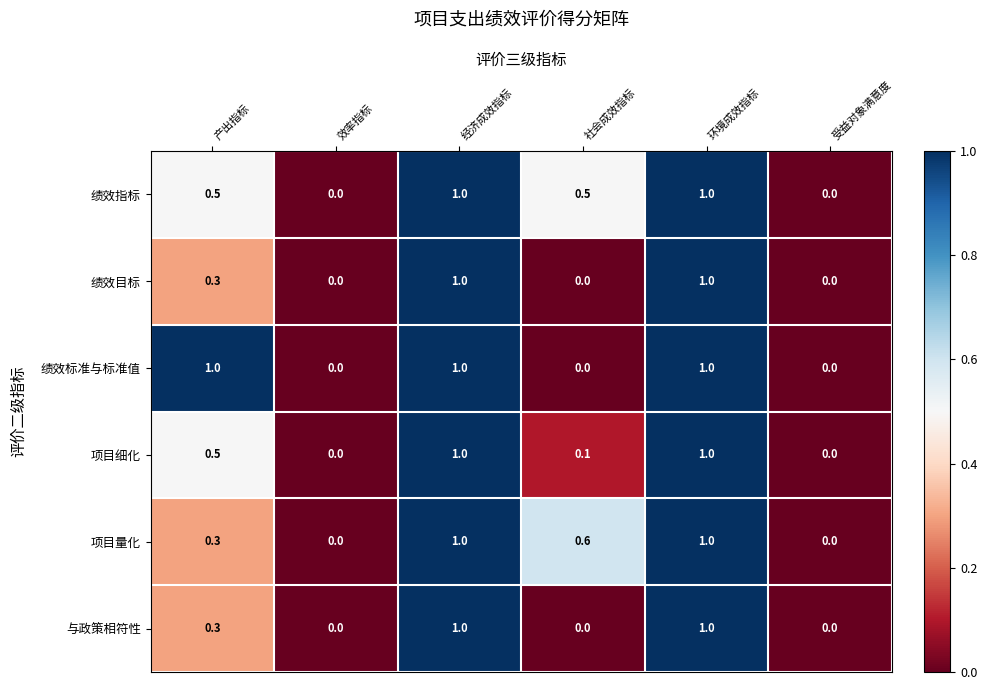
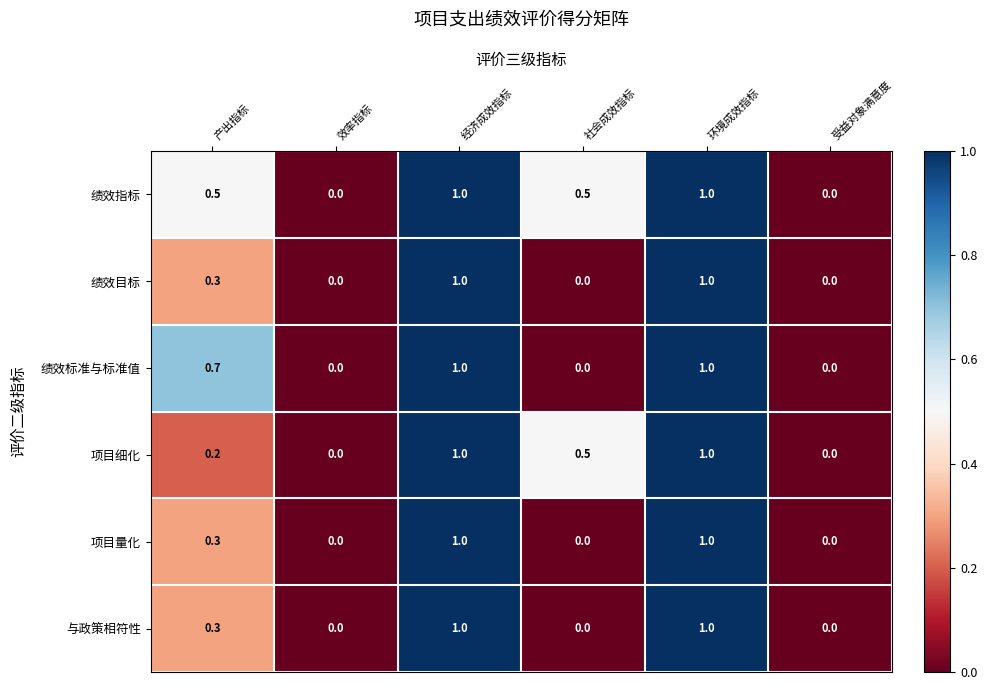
  {
    "绩效指标": {
      "产出指标": 0.5,
      "效率指标": 0.0,
      "经济成效指标": 1.0,
      "社会成效指标": 0.5,
      "环境成效指标": 1.0,
      "受益对象满意度": 0.0
    },
    "绩效目标": {
      "产出指标": 0.3,
      "效率指标": 0.0,
      "经济成效指标": 1.0,
      "社会成效指标": 0.0,
      "环境成效指标": 1.0,
      "受益对象满意度": 0.0
    },
    "绩效标准与标准值": {
-     "产出指标": 1.0,
+     "产出指标": 0.7,
      "效率指标": 0.0,
      "经济成效指标": 1.0,
      "社会成效指标": 0.0,
      "环境成效指标": 1.0,
      "受益对象满意度": 0.0
    },
    "项目细化": {
-     "产出指标": 0.5,
+     "产出指标": 0.2,
      "效率指标": 0.0,
      "经济成效指标": 1.0,
-     "社会成效指标": 0.1,
+     "社会成效指标": 0.5,
      "环境成效指标": 1.0,
      "受益对象满意度": 0.0
    },
    "项目量化": {
      "产出指标": 0.3,
      "效率指标": 0.0,
      "经济成效指标": 1.0,
-     "社会成效指标": 0.6,
+     "社会成效指标": 0.0,
      "环境成效指标": 1.0,
      "受益对象满意度": 0.0
    },
    "与政策相符性": {
      "产出指标": 0.3,
      "效率指标": 0.0,
      "经济成效指标": 1.0,
      "社会成效指标": 0.0,
      "环境成效指标": 1.0,
      "受益对象满意度": 0.0
    }
  }
